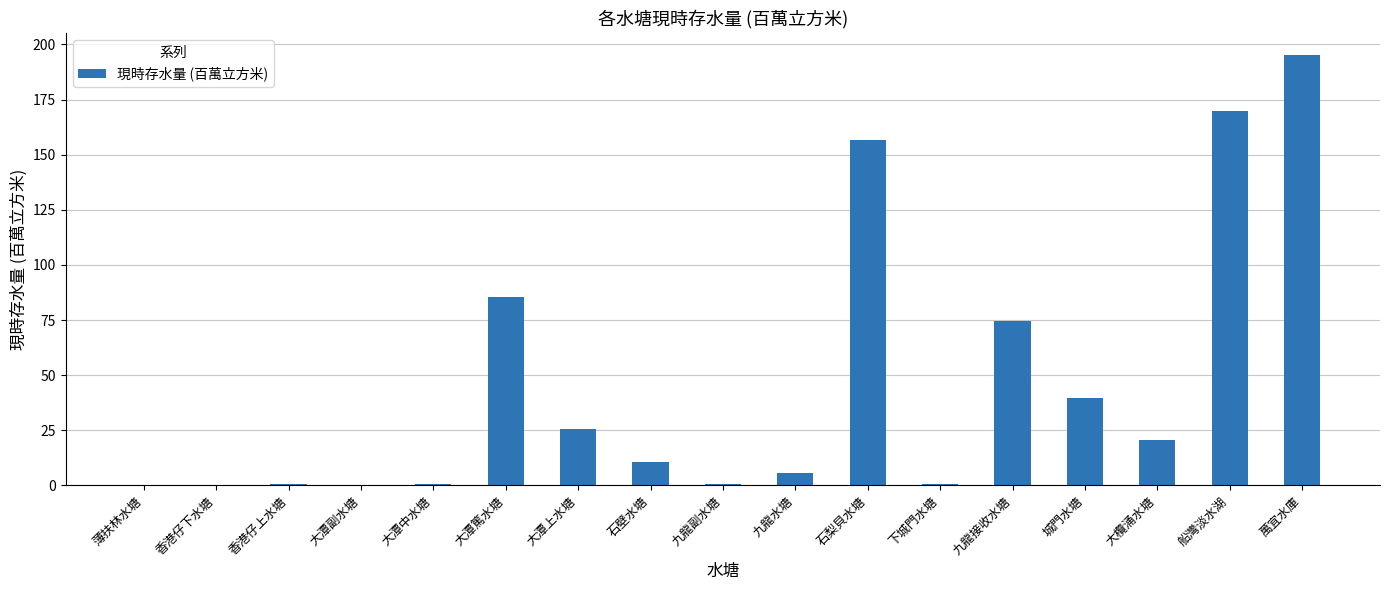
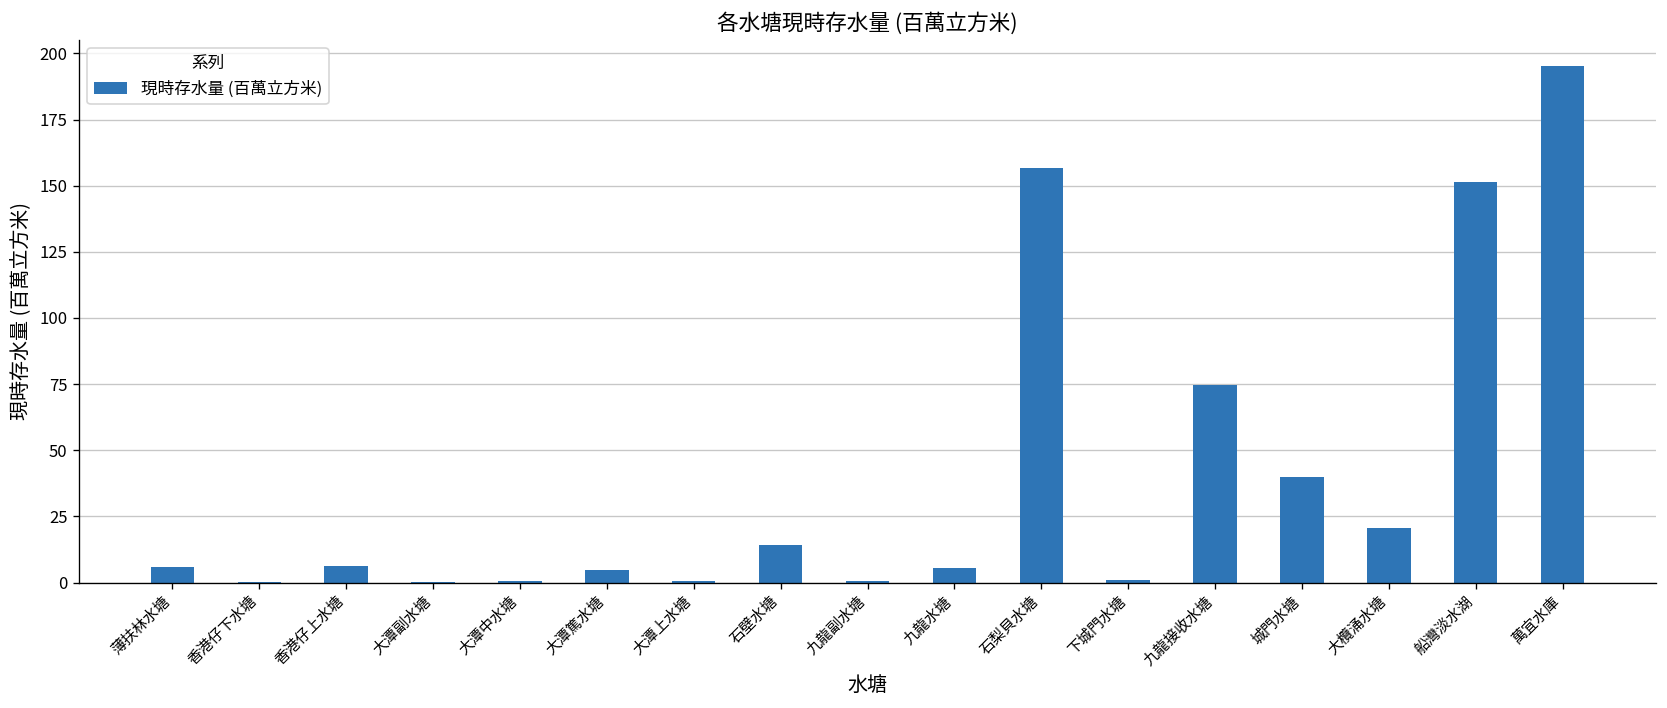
  {
-   "薄扶林水塘": 0,
-   "香港仔上水塘": 1,
-   "大潭篤水塘": 85,
-   "大潭上水塘": 26,
-   "石壁水塘": 11,
+   "薄扶林水塘": 6,
+   "香港仔上水塘": 6,
+   "大潭篤水塘": 5,
+   "大潭上水塘": 1,
+   "石壁水塘": 14,
    "九龍水塘": 6,
    "石梨貝水塘": 157,
    "九龍接收水塘": 75,
    "城門水塘": 40,
    "大欖涌水塘": 21,
-   "船灣淡水湖": 170,
+   "船灣淡水湖": 151,
    "萬宜水庫": 195
  }
